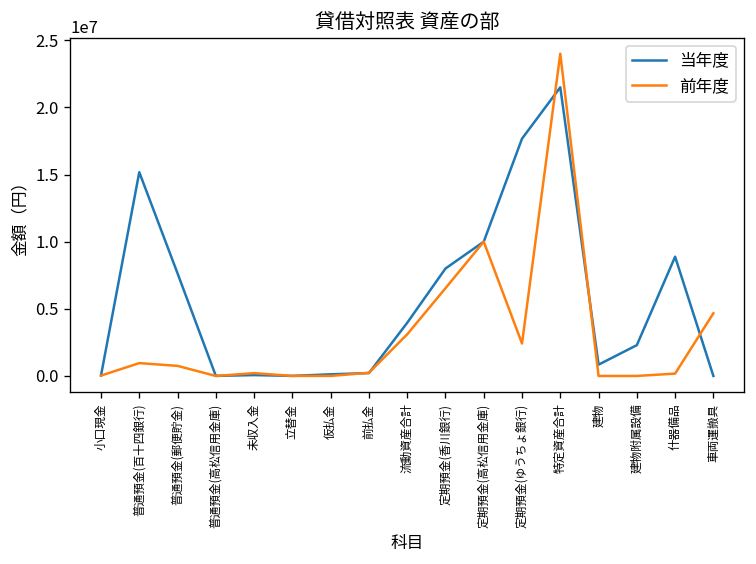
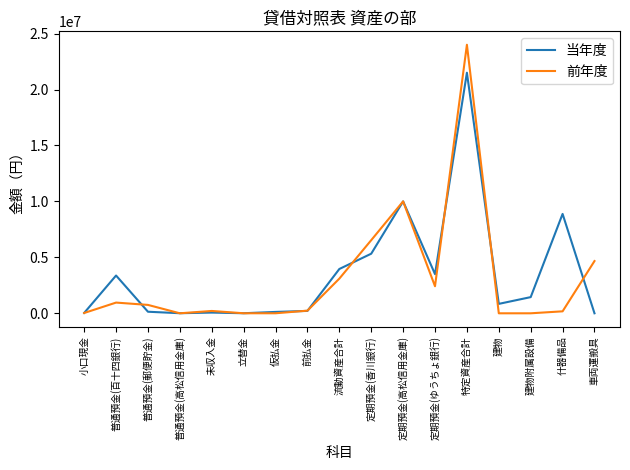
  {
    "当年度": {
-     "普通預金(百十四銀行)": 15200000,
-     "普通預金(郵便貯金)": 7600000,
+     "普通預金(百十四銀行)": 3400000,
+     "普通預金(郵便貯金)": 100000,
      "流動資産合計": 4000000,
-     "定期預金(香川銀行)": 8000000,
-     "定期預金(ゆうちょ銀行)": 17700000,
+     "定期預金(香川銀行)": 5300000,
+     "定期預金(ゆうちょ銀行)": 3500000,
      "特定資産合計": 21500000,
      "建物": 800000,
-     "建物附属設備": 2300000,
+     "建物附属設備": 1400000,
      "什器備品": 8900000,
      "車両運搬具": 0
    },
    "前年度": {
      "普通預金(百十四銀行)": 1000000,
      "普通預金(郵便貯金)": 700000,
      "流動資産合計": 3100000,
      "定期預金(香川銀行)": 6500000,
      "定期預金(ゆうちょ銀行)": 2400000,
      "特定資産合計": 24000000,
      "建物": 0,
      "建物附属設備": 0,
      "什器備品": 200000,
      "車両運搬具": 4700000
    }
  }
